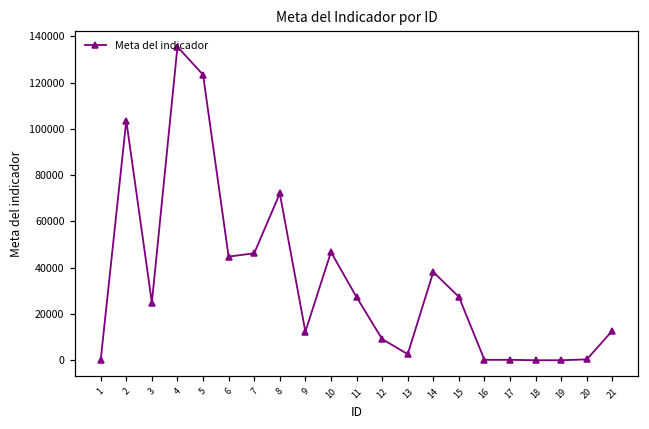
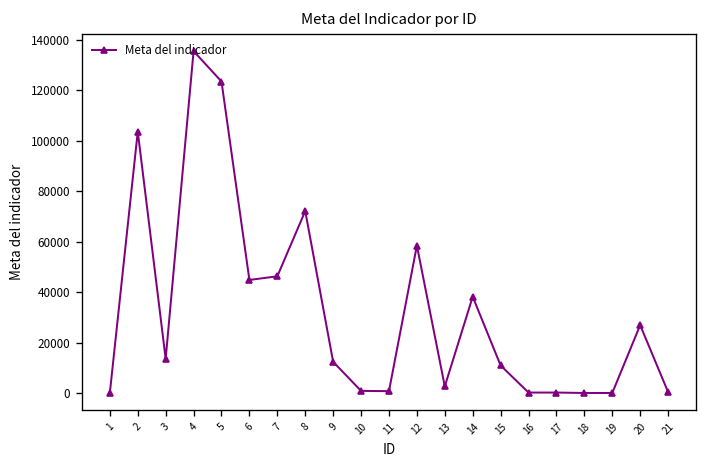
  {
    "1": 0,
    "2": 104000,
-   "3": 25000,
+   "3": 14000,
    "4": 135000,
    "5": 123000,
    "6": 45000,
    "7": 46000,
    "8": 72000,
    "9": 12000,
-   "10": 47000,
-   "11": 27000,
-   "12": 9000,
+   "10": 1000,
+   "11": 1000,
+   "12": 58000,
    "13": 3000,
    "14": 38000,
-   "15": 27000,
+   "15": 11000,
    "16": 0,
    "17": 0,
    "18": 0,
    "19": 0,
-   "20": 0,
-   "21": 13000
+   "20": 27000,
+   "21": 0
  }
